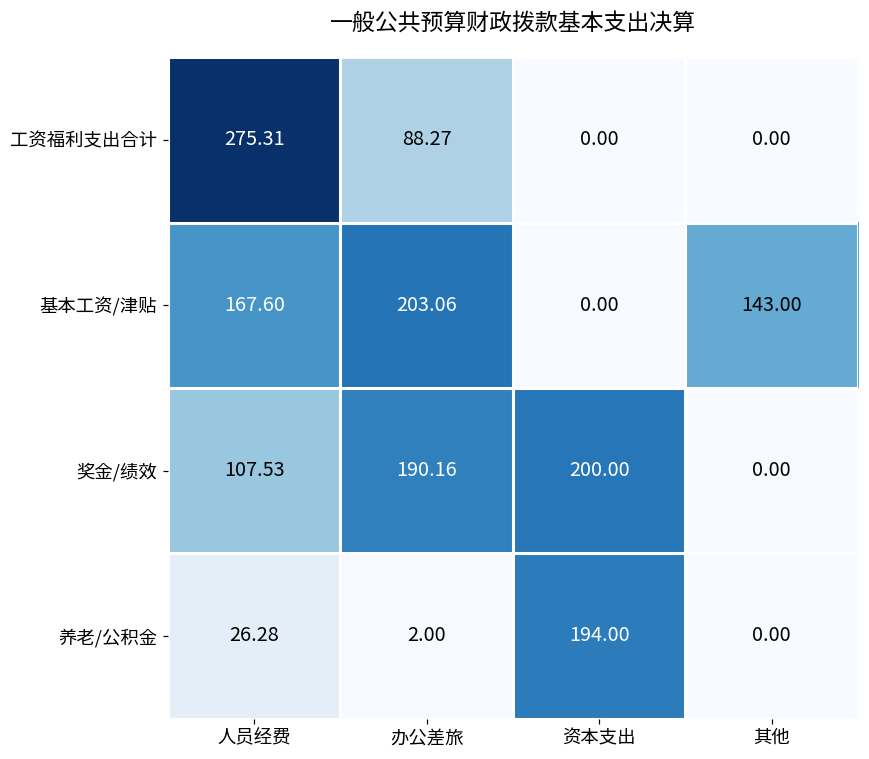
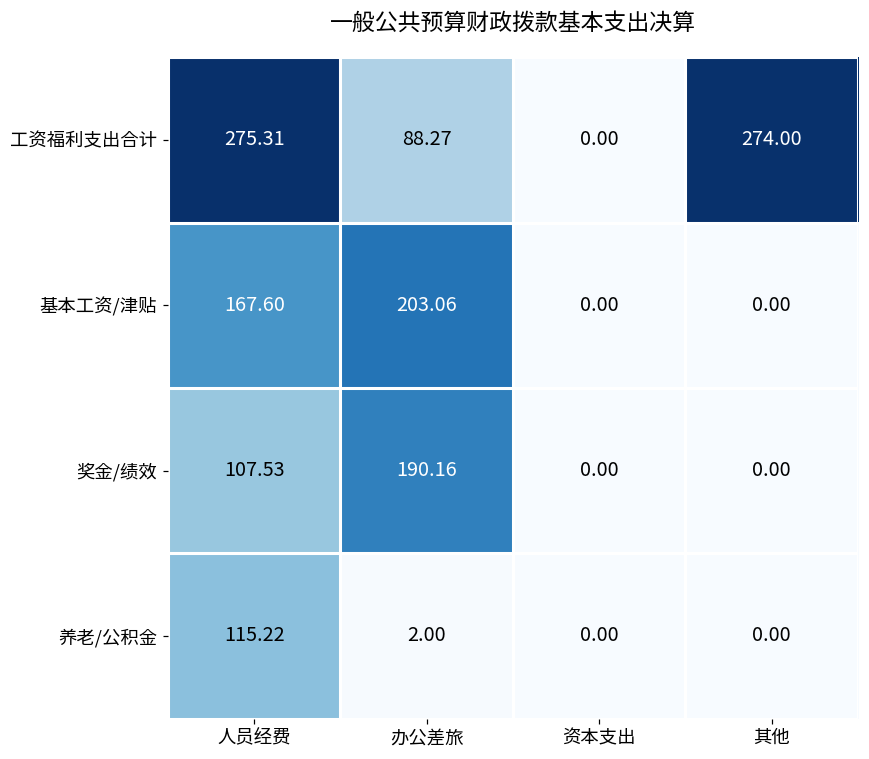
  {
    "工资福利支出合计": {
      "人员经费": 275.31,
      "办公差旅": 88.27,
      "资本支出": 0.00,
-     "其他": 0.00
+     "其他": 274.00
    },
    "基本工资/津贴": {
      "人员经费": 167.60,
      "办公差旅": 203.06,
      "资本支出": 0.00,
-     "其他": 143.00
+     "其他": 0.00
    },
    "奖金/绩效": {
      "人员经费": 107.53,
      "办公差旅": 190.16,
-     "资本支出": 200.00,
+     "资本支出": 0.00,
      "其他": 0.00
    },
    "养老/公积金": {
-     "人员经费": 26.28,
+     "人员经费": 115.22,
      "办公差旅": 2.00,
-     "资本支出": 194.00,
+     "资本支出": 0.00,
      "其他": 0.00
    }
  }
